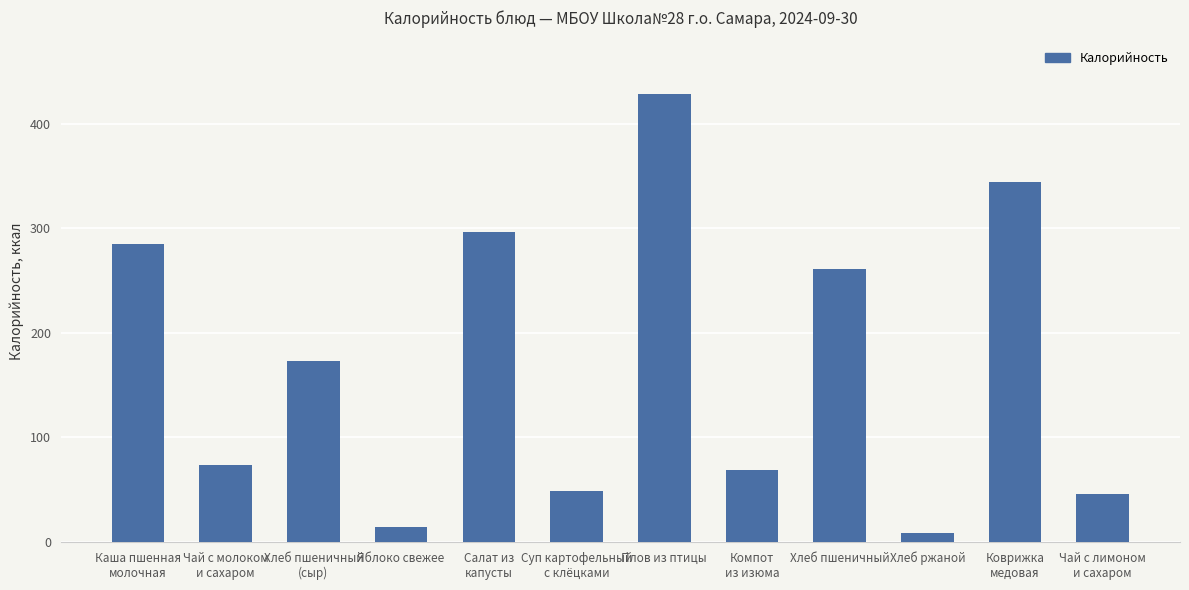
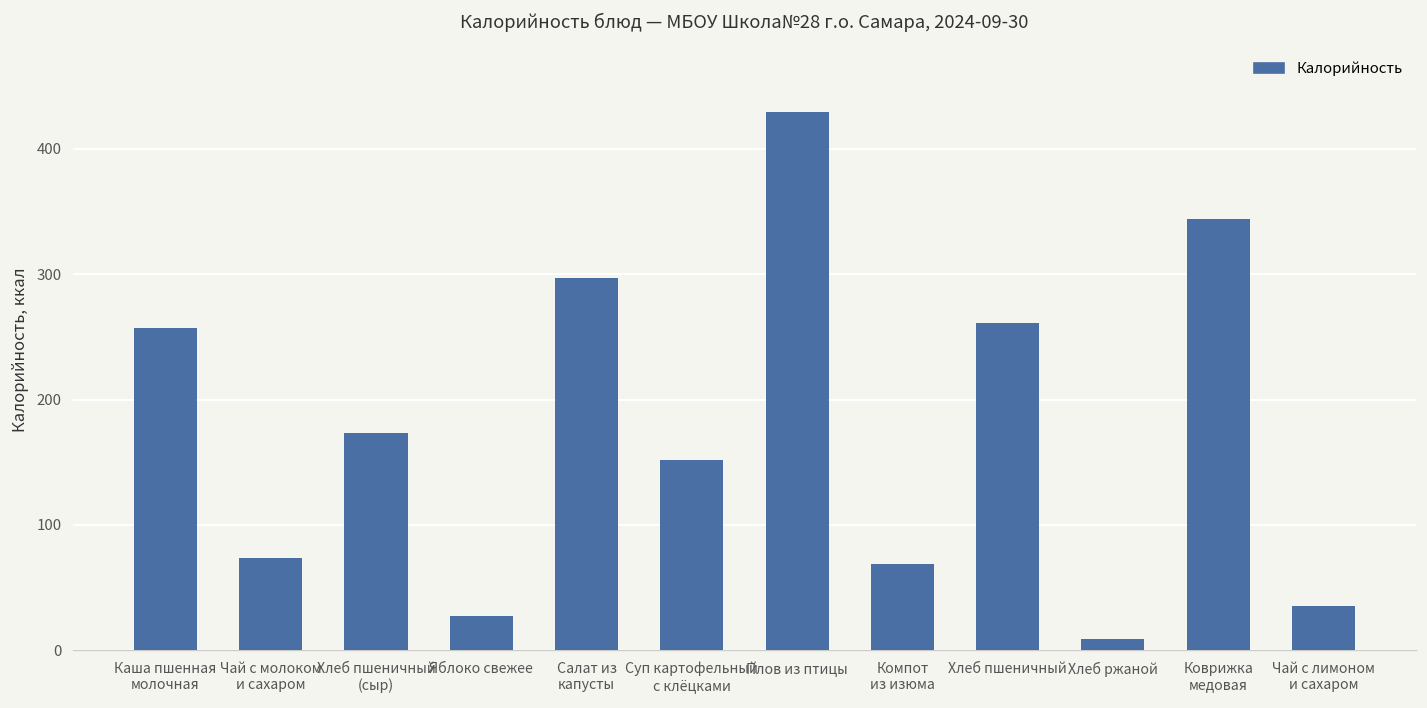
  {
-   "Каша пшенная молочная": 285,
+   "Каша пшенная молочная": 257,
    "Чай с молоком и сахаром": 74,
    "Хлеб пшеничный (сыр)": 173,
-   "Яблоко свежее": 14,
+   "Яблоко свежее": 27,
    "Салат из капусты": 297,
-   "Суп картофельный с клёцками": 49,
+   "Суп картофельный с клёцками": 152,
    "Плов из птицы": 429,
    "Компот из изюма": 69,
    "Хлеб пшеничный": 261,
    "Хлеб ржаной": 9,
    "Коврижка медовая": 344,
-   "Чай с лимоном и сахаром": 46
+   "Чай с лимоном и сахаром": 35
  }
